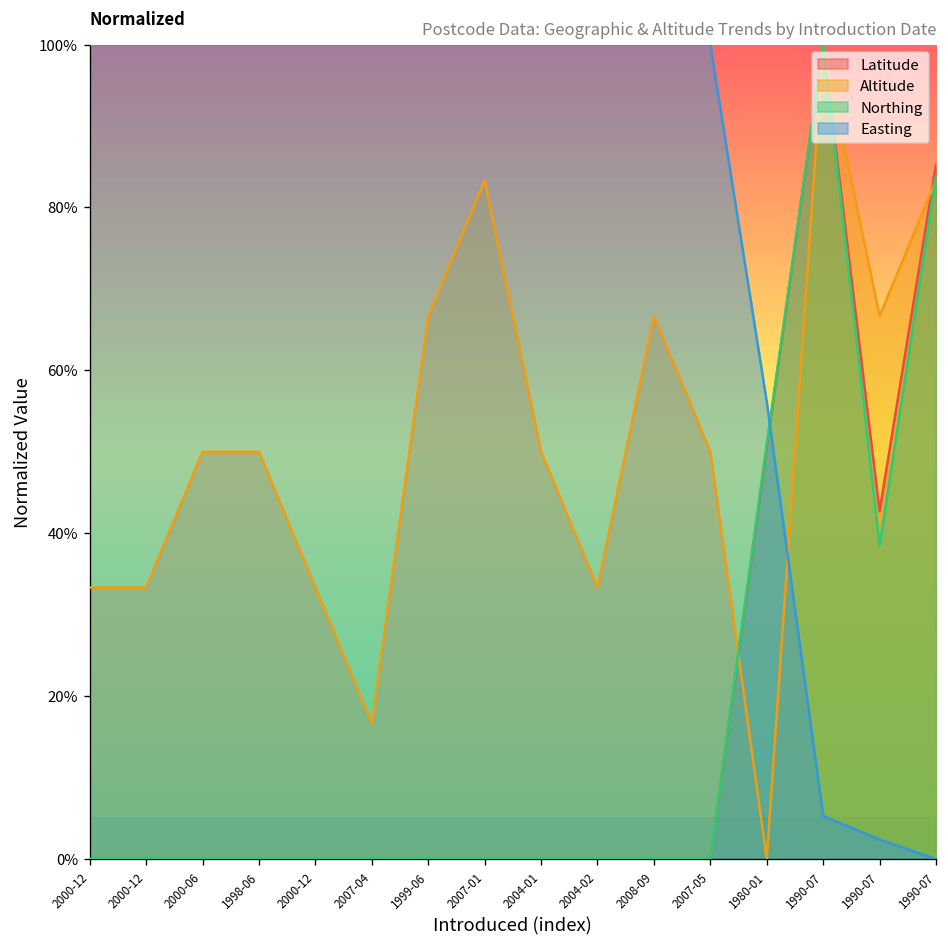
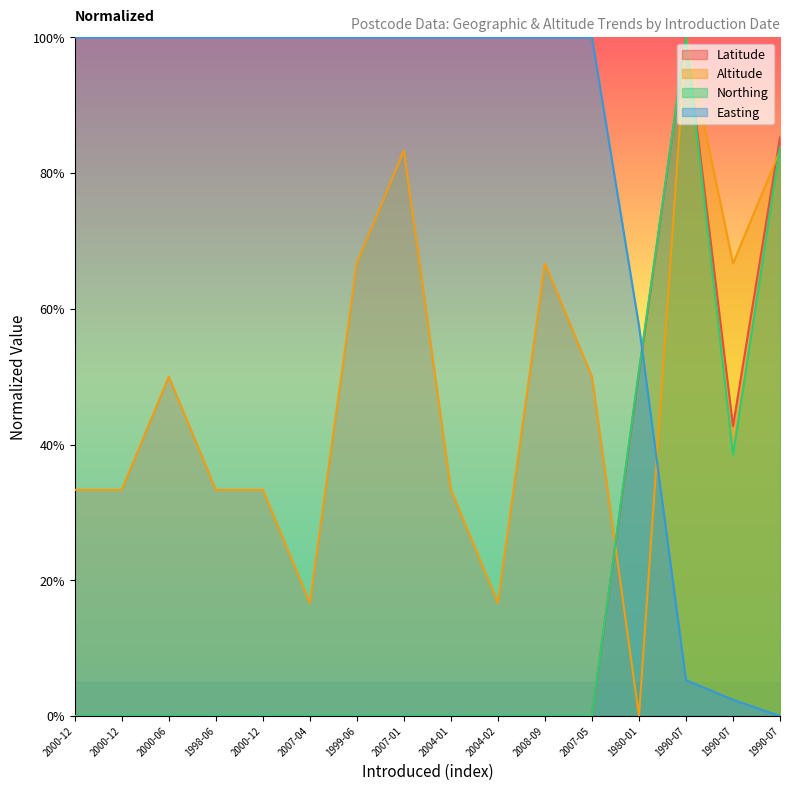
  {
    "Altitude": {
      "2000-06": "50%",
-     "1998-06": "50%",
+     "1998-06": "33%",
      "2007-04": "17%",
      "1999-06": "67%",
      "2007-01": "83%",
-     "2004-01": "50%",
-     "2004-02": "33%",
+     "2004-01": "33%",
+     "2004-02": "17%",
      "2008-09": "67%",
      "2007-05": "50%"
    },
    "Easting": {
      "2000-06": "100%",
      "1998-06": "100%",
      "2007-04": "100%",
      "1999-06": "100%",
      "2007-01": "100%",
      "2004-01": "100%",
      "2004-02": "100%",
      "2008-09": "100%",
      "2007-05": "100%",
-     "1980-01": "56%"
+     "1980-01": "58%"
    }
  }
